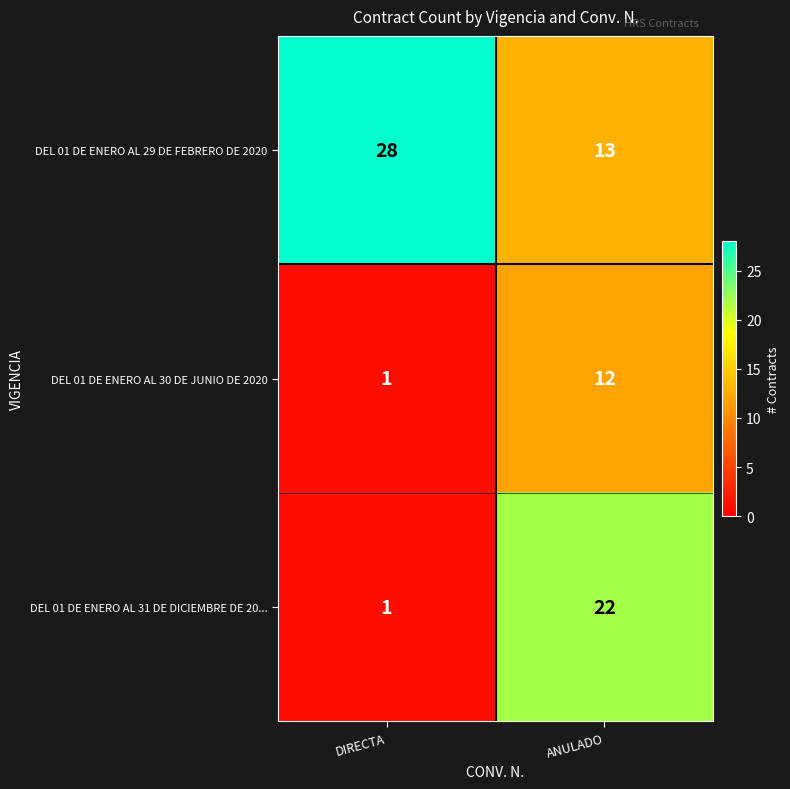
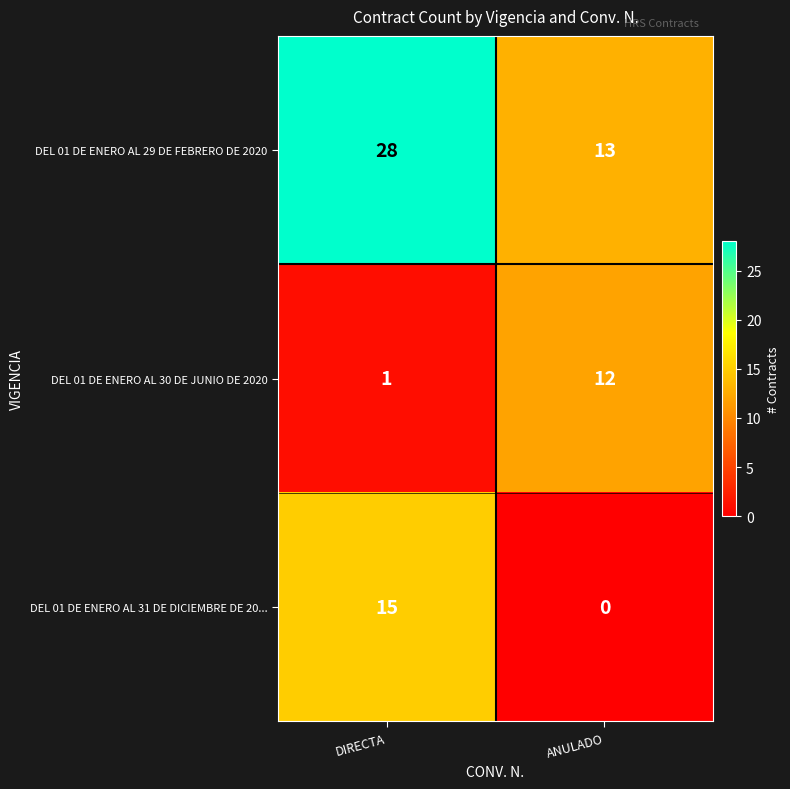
  {
    "DEL 01 DE ENERO AL 29 DE FEBRERO DE 2020": {
      "DIRECTA": 28,
      "ANULADO": 13
    },
    "DEL 01 DE ENERO AL 30 DE JUNIO DE 2020": {
      "DIRECTA": 1,
      "ANULADO": 12
    },
    "DEL 01 DE ENERO AL 31 DE DICIEMBRE DE 20...": {
-     "DIRECTA": 1,
-     "ANULADO": 22
+     "DIRECTA": 15,
+     "ANULADO": 0
    }
  }
